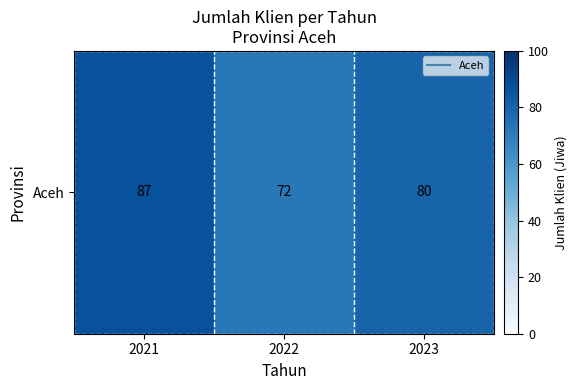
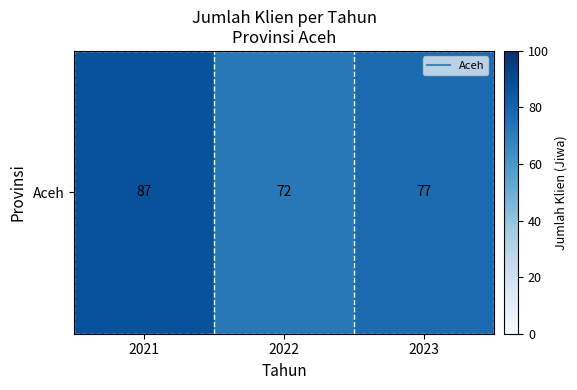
  {
    "Aceh": {
      "2021": 87,
      "2022": 72,
-     "2023": 80
+     "2023": 77
    }
  }
